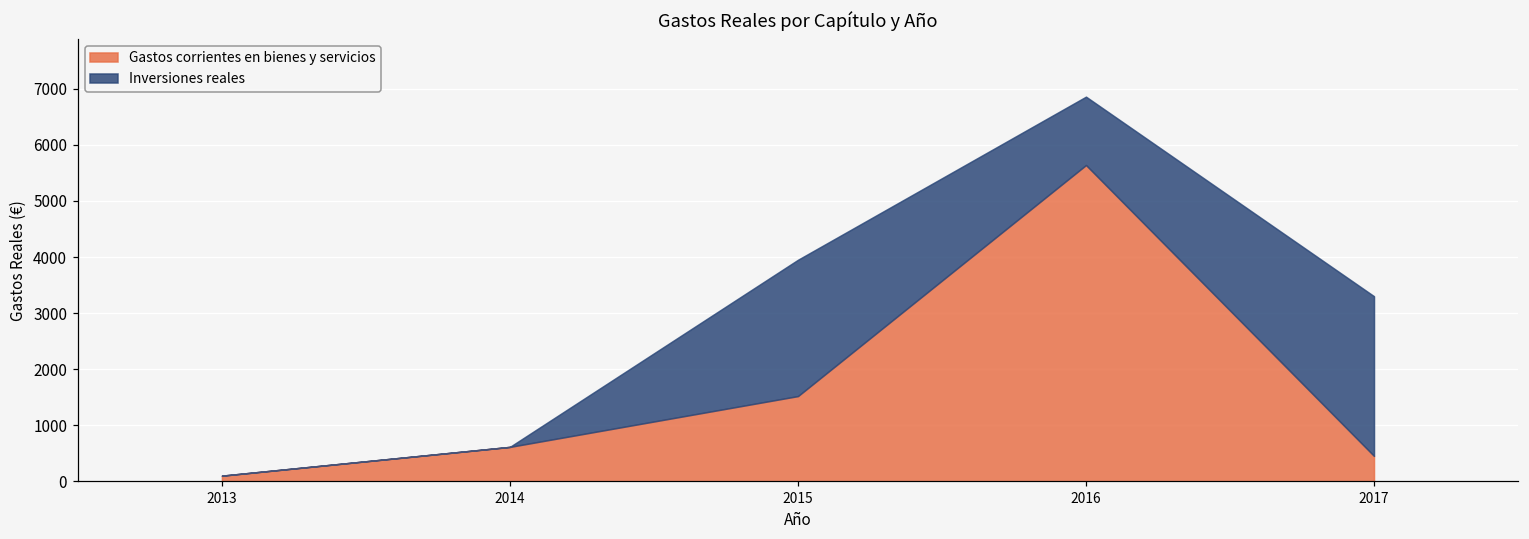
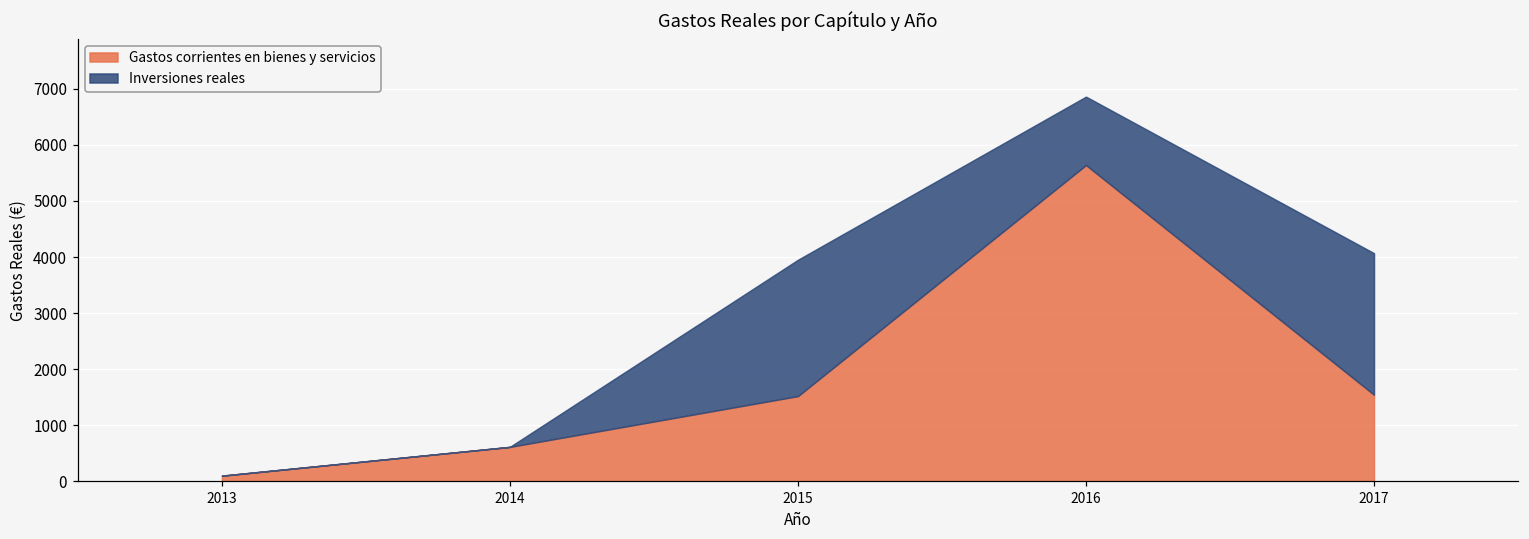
  {
    "Gastos corrientes en bienes y servicios": {
      "2015": 1500,
      "2016": 5600,
-     "2017": 500
+     "2017": 1500
    },
    "Inversiones reales": {
      "2015": 2400,
      "2016": 1200,
-     "2017": 2800
+     "2017": 2500
    }
  }
